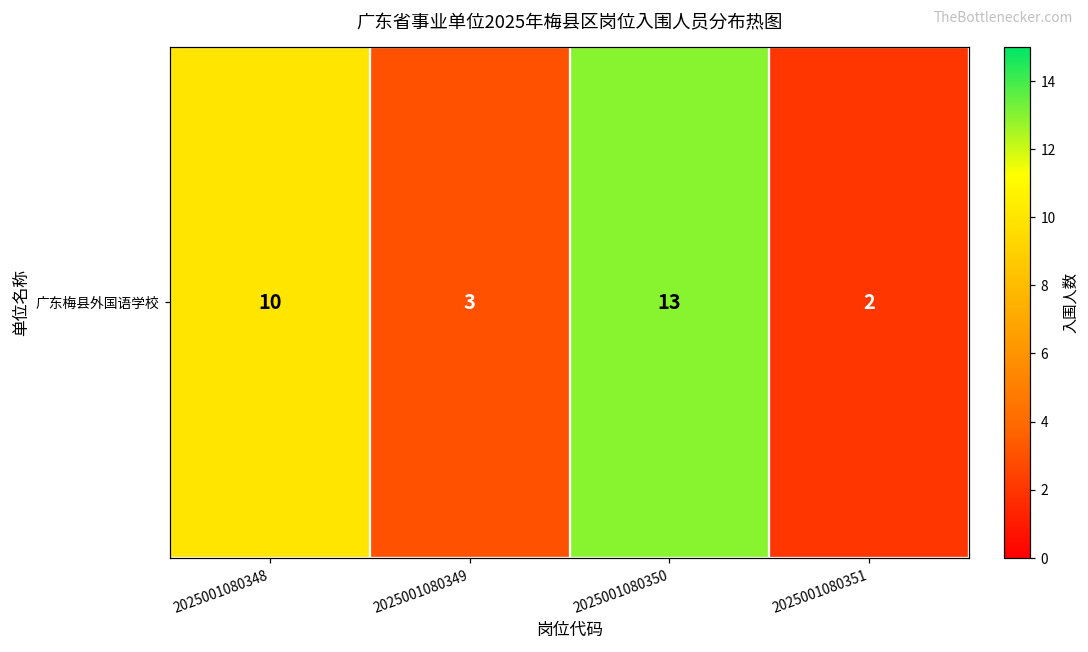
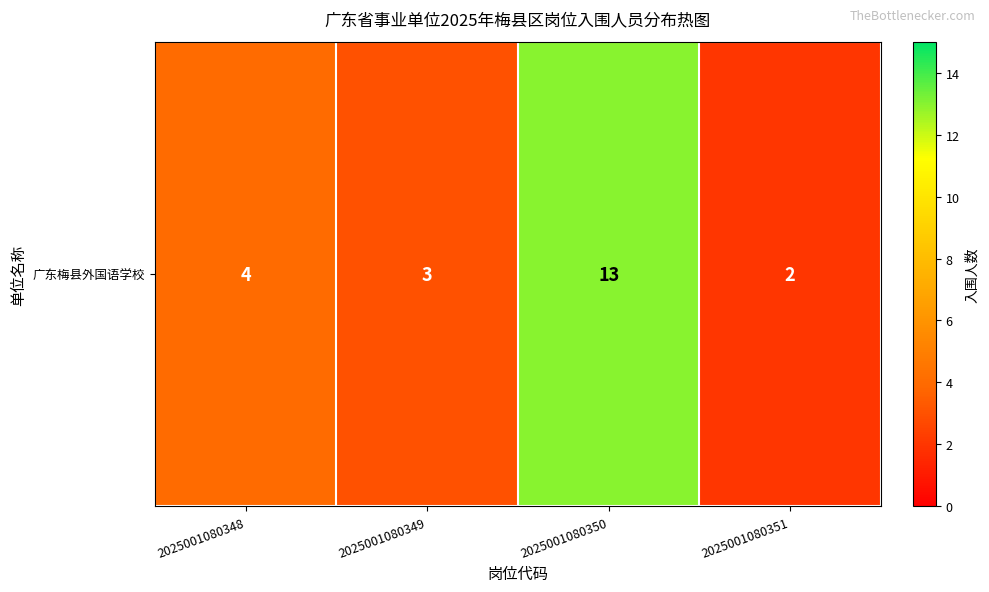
  {
    "广东梅县外国语学校": {
-     "2025001080348": 10,
+     "2025001080348": 4,
      "2025001080349": 3,
      "2025001080350": 13,
      "2025001080351": 2
    }
  }
